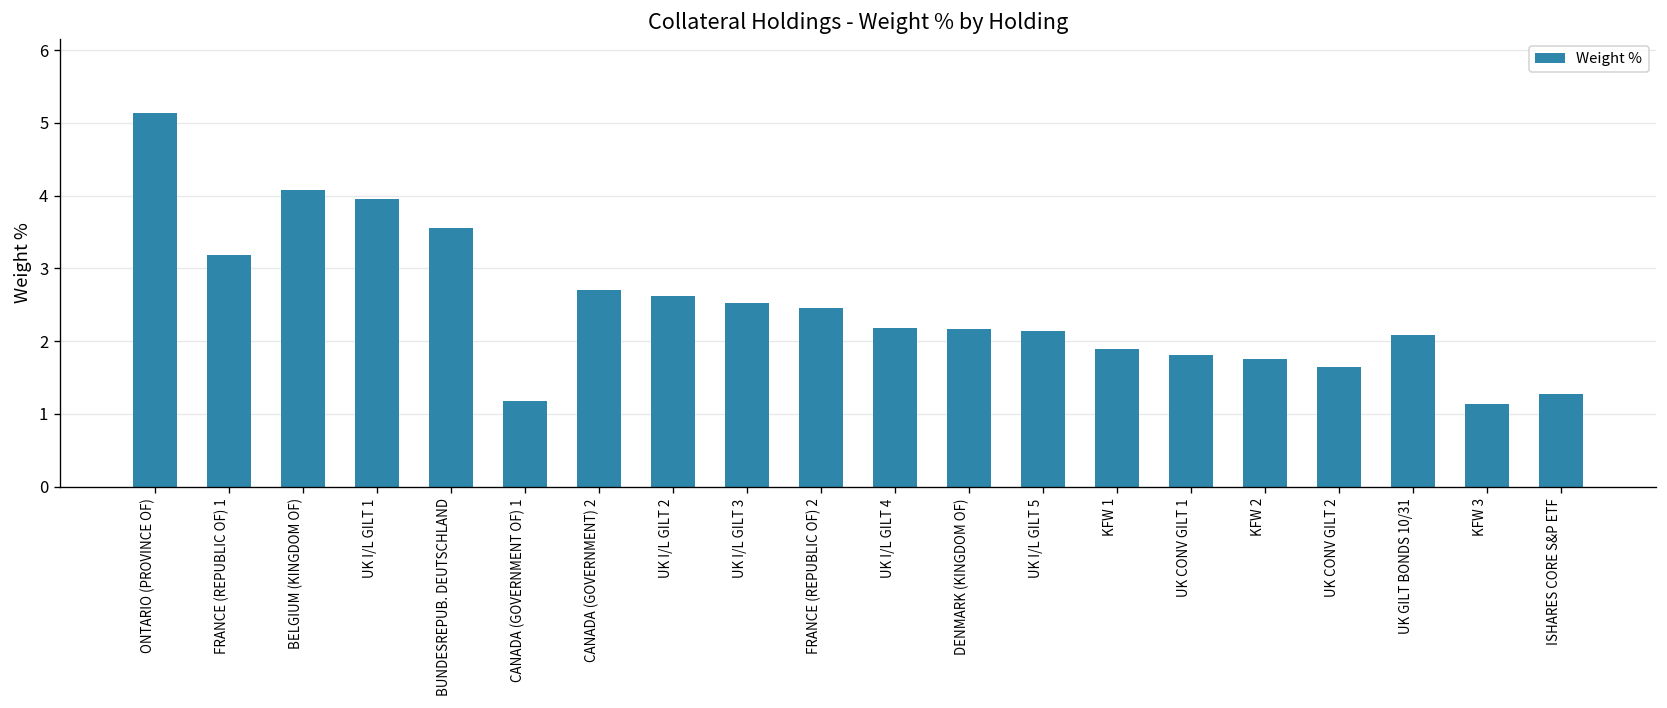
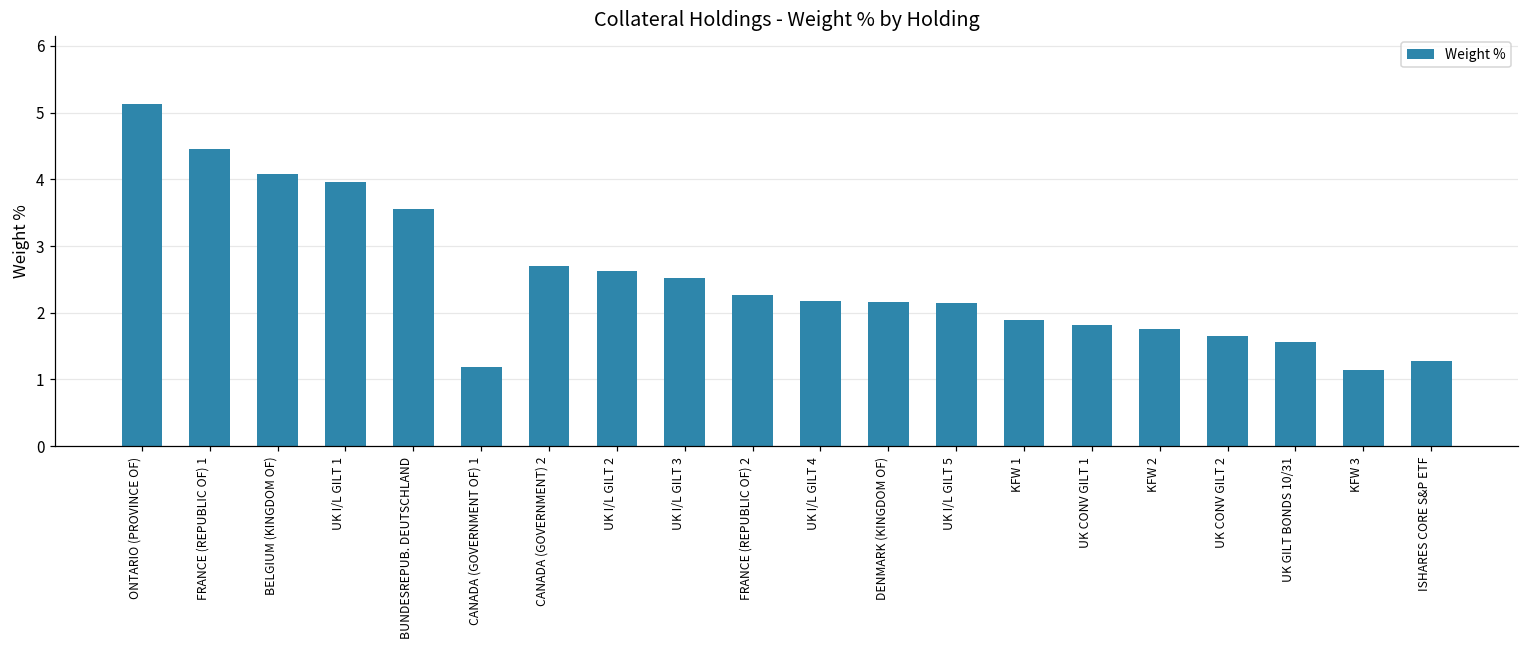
  {
    "ONTARIO (PROVINCE OF)": 5.1,
-   "FRANCE (REPUBLIC OF) 1": 3.2,
+   "FRANCE (REPUBLIC OF) 1": 4.5,
    "BELGIUM (KINGDOM OF)": 4.1,
    "UK I/L GILT 1": 4.0,
    "BUNDESREPUB. DEUTSCHLAND": 3.6,
    "CANADA (GOVERNMENT OF) 1": 1.2,
    "CANADA (GOVERNMENT) 2": 2.7,
    "UK I/L GILT 2": 2.6,
    "UK I/L GILT 3": 2.5,
-   "FRANCE (REPUBLIC OF) 2": 2.5,
+   "FRANCE (REPUBLIC OF) 2": 2.3,
    "UK I/L GILT 4": 2.2,
    "DENMARK (KINGDOM OF)": 2.2,
    "UK I/L GILT 5": 2.1,
    "KFW 1": 1.9,
    "UK CONV GILT 1": 1.8,
    "KFW 2": 1.8,
    "UK CONV GILT 2": 1.7,
-   "UK GILT BONDS 10/31": 2.1,
+   "UK GILT BONDS 10/31": 1.6,
    "KFW 3": 1.1,
    "ISHARES CORE S&P ETF": 1.3
  }
